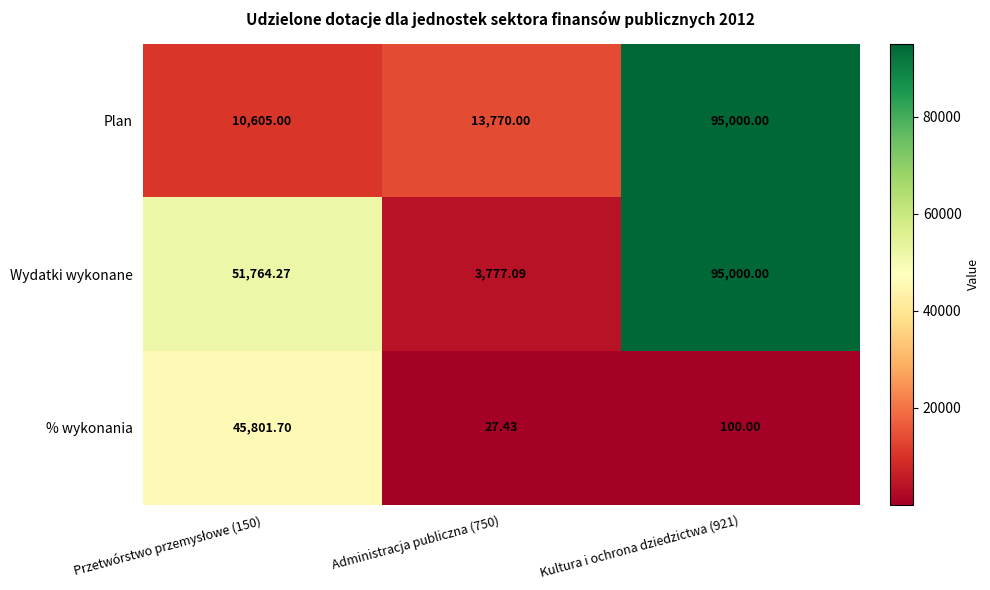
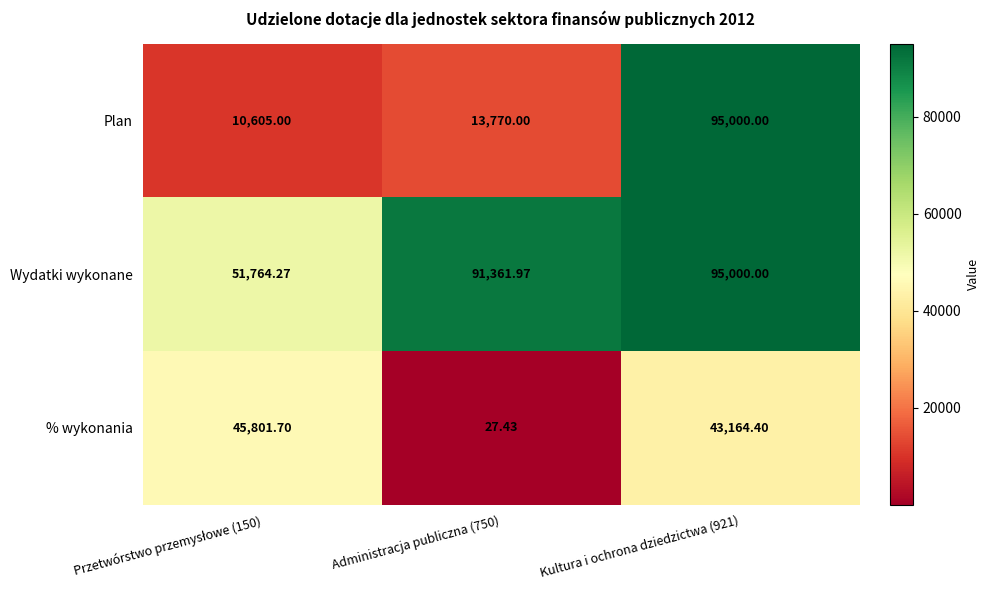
  {
    "Plan": {
      "Przetwórstwo przemysłowe (150)": "10,605.00",
      "Administracja publiczna (750)": "13,770.00",
      "Kultura i ochrona dziedzictwa (921)": "95,000.00"
    },
    "Wydatki wykonane": {
      "Przetwórstwo przemysłowe (150)": "51,764.27",
-     "Administracja publiczna (750)": "3,777.09",
+     "Administracja publiczna (750)": "91,361.97",
      "Kultura i ochrona dziedzictwa (921)": "95,000.00"
    },
    "% wykonania": {
      "Przetwórstwo przemysłowe (150)": "45,801.70",
      "Administracja publiczna (750)": "27.43",
-     "Kultura i ochrona dziedzictwa (921)": "100.00"
+     "Kultura i ochrona dziedzictwa (921)": "43,164.40"
    }
  }
